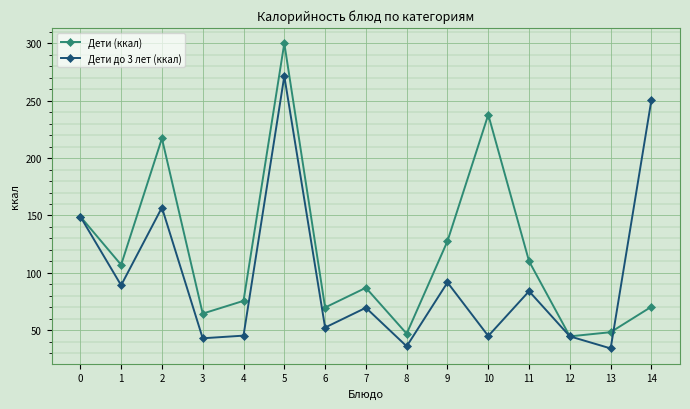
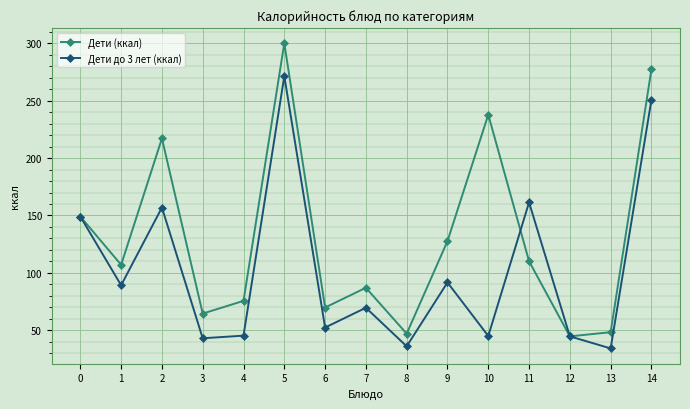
  {
    "Дети (ккал)": {
      "1": 107,
      "2": 217,
      "3": 65,
      "4": 76,
      "5": 300,
      "6": 70,
      "7": 87,
      "8": 47,
      "9": 128,
      "10": 238,
      "11": 110,
      "13": 48,
-     "14": 71
+     "14": 277
    },
    "Дети до 3 лет (ккал)": {
      "1": 89,
      "2": 157,
      "3": 43,
      "4": 45,
      "5": 271,
      "6": 52,
      "7": 70,
      "8": 36,
      "9": 92,
      "10": 45,
-     "11": 84,
+     "11": 161,
      "13": 34,
      "14": 251
    }
  }
